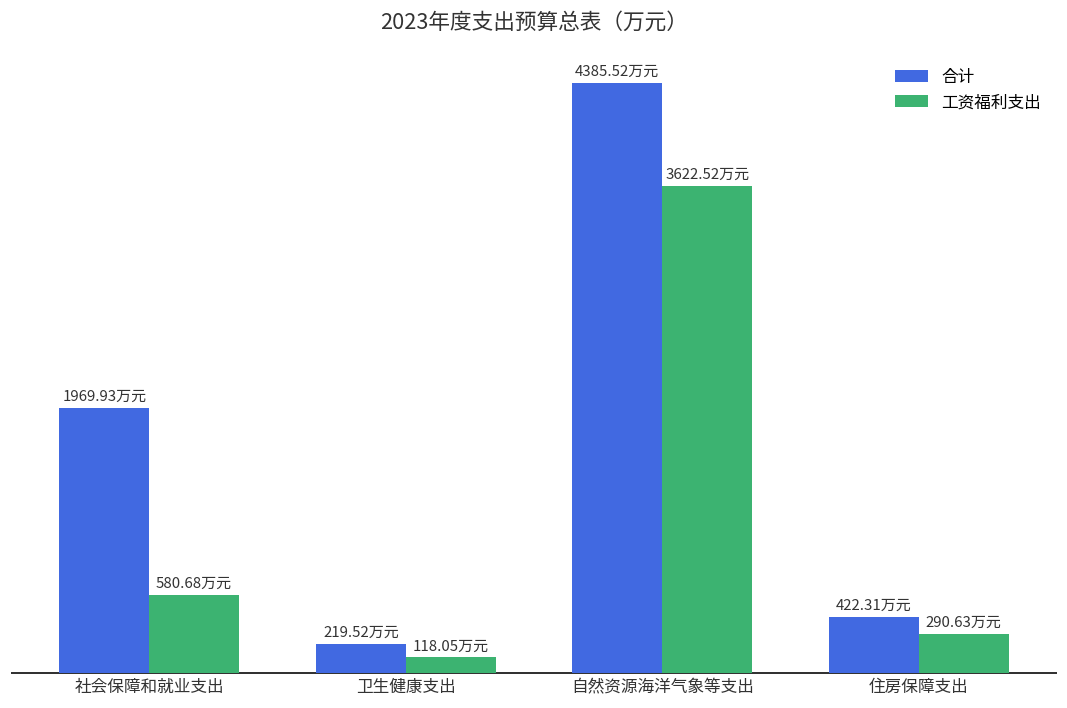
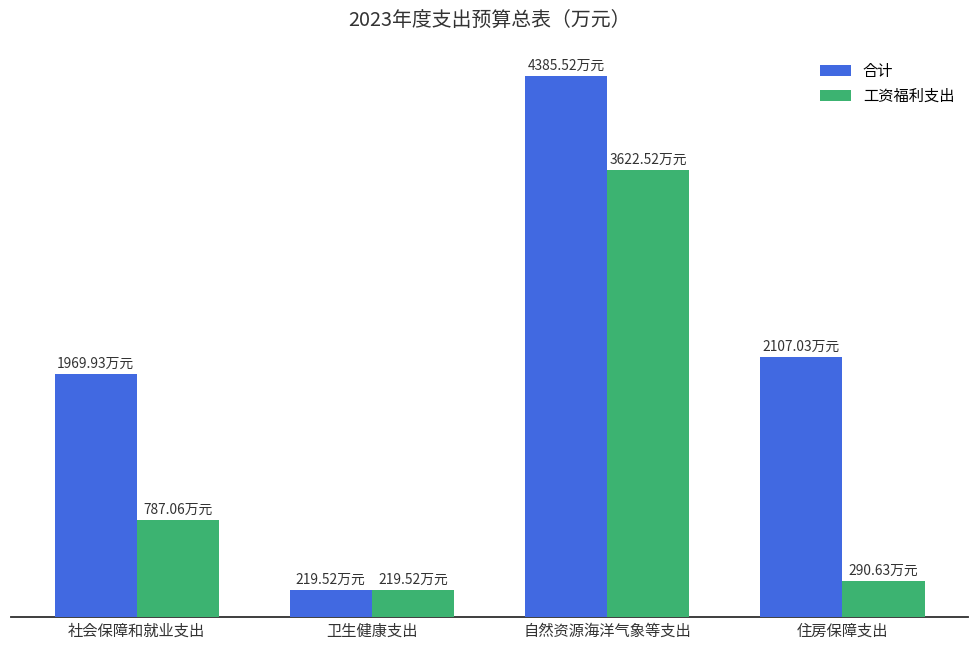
  {
    "合计": {
      "社会保障和就业支出": 1969.93,
      "卫生健康支出": 219.52,
      "自然资源海洋气象等支出": 4385.52,
-     "住房保障支出": 422.31
+     "住房保障支出": 2107.03
    },
    "工资福利支出": {
-     "社会保障和就业支出": 580.68,
-     "卫生健康支出": 118.05,
+     "社会保障和就业支出": 787.06,
+     "卫生健康支出": 219.52,
      "自然资源海洋气象等支出": 3622.52,
      "住房保障支出": 290.63
    }
  }
